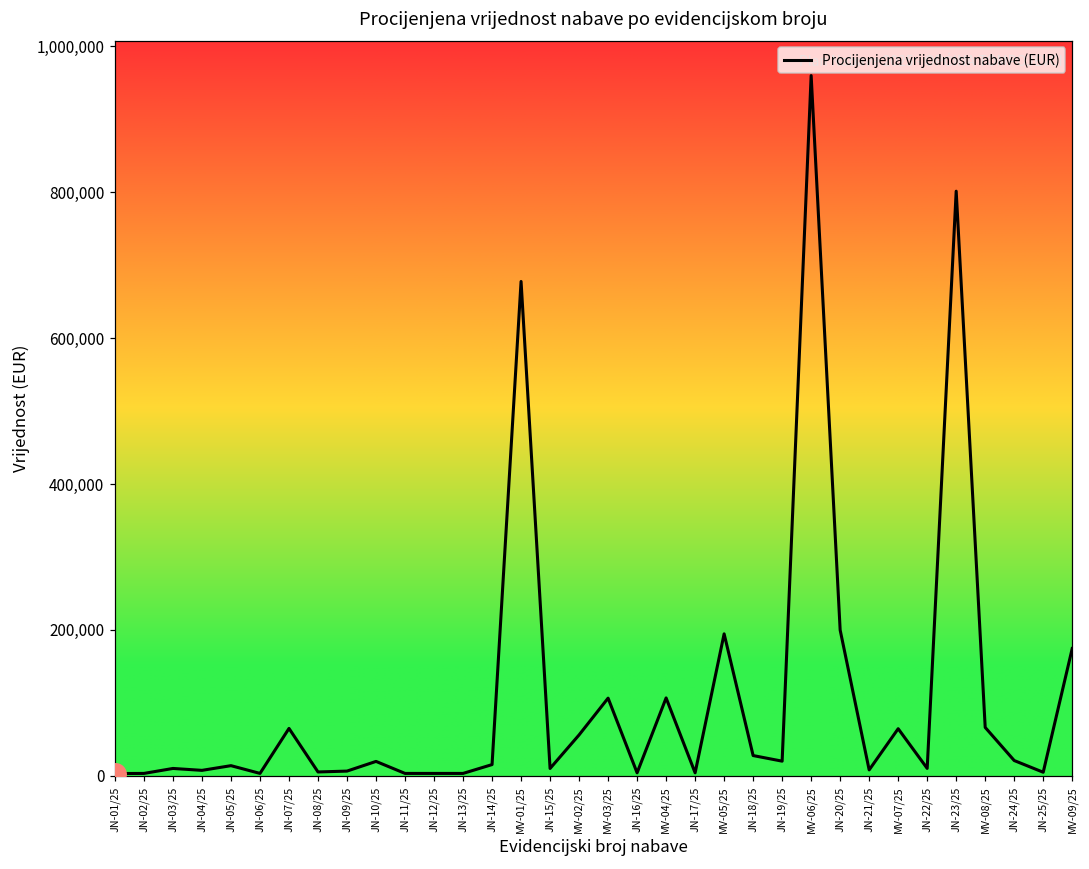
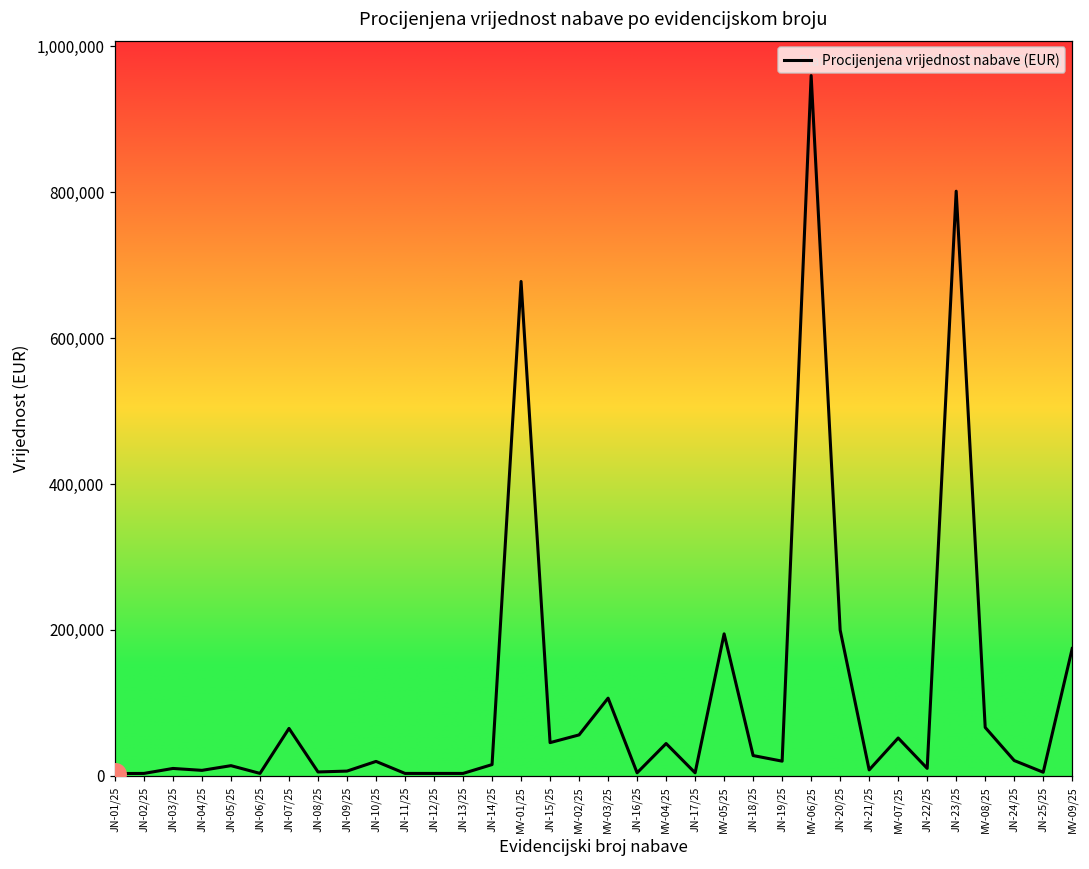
  {
    "Procijenjena vrijednost nabave (EUR)": {
      "JN-02/25": "0",
      "JN-03/25": "10,000",
      "JN-04/25": "10,000",
      "JN-05/25": "10,000",
      "JN-06/25": "0",
      "JN-07/25": "60,000",
      "JN-08/25": "10,000",
      "JN-09/25": "10,000",
      "JN-10/25": "20,000",
      "JN-11/25": "0",
      "JN-12/25": "0",
      "JN-13/25": "0",
      "JN-14/25": "20,000",
      "MV-01/25": "680,000",
-     "JN-15/25": "10,000",
+     "JN-15/25": "50,000",
      "MV-02/25": "60,000",
      "MV-03/25": "110,000",
      "JN-16/25": "0",
-     "MV-04/25": "110,000",
+     "MV-04/25": "40,000",
      "JN-17/25": "0",
      "MV-05/25": "190,000",
      "JN-18/25": "30,000",
      "JN-19/25": "20,000",
      "JN-20/25": "200,000",
      "JN-21/25": "10,000",
-     "MV-07/25": "60,000",
+     "MV-07/25": "50,000",
      "JN-22/25": "10,000",
      "JN-23/25": "800,000",
      "MV-08/25": "70,000",
      "JN-24/25": "20,000",
      "JN-25/25": "0",
      "MV-09/25": "170,000"
    }
  }
